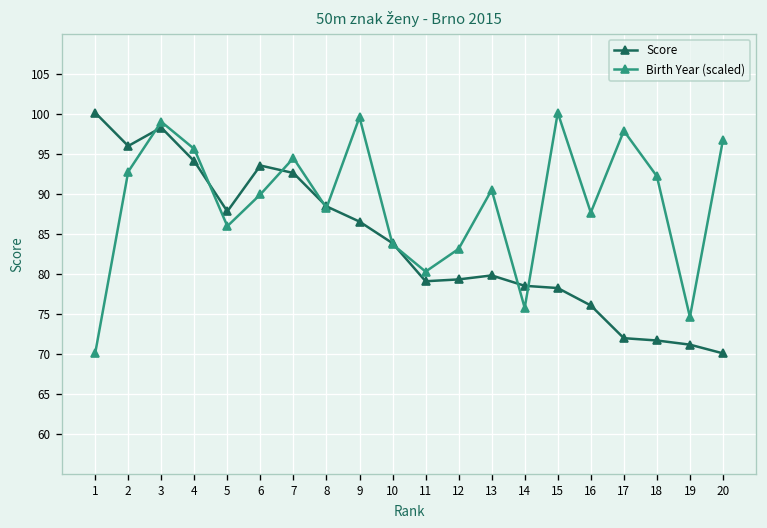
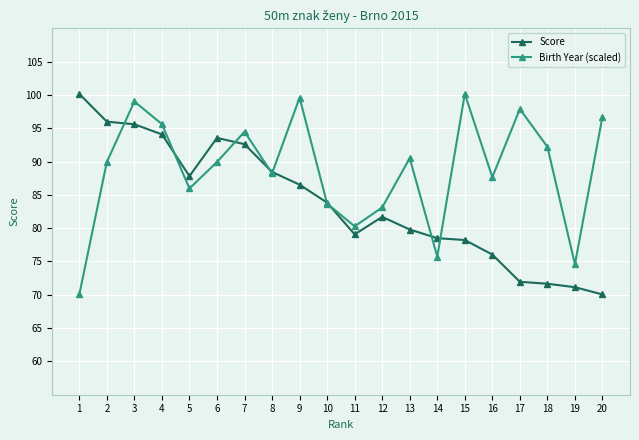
  {
    "Score": {
      "1": 100,
      "2": 96,
-     "3": 98,
+     "3": 96,
      "4": 94,
      "5": 88,
      "6": 94,
      "7": 93,
      "9": 87,
      "11": 79,
-     "12": 79,
+     "12": 82,
      "13": 80,
      "14": 79,
      "15": 78,
      "16": 76,
      "17": 72,
      "18": 72,
      "19": 71,
      "20": 70
    },
    "Birth Year (scaled)": {
      "1": 70,
-     "2": 93,
+     "2": 90,
      "3": 99,
      "4": 96,
      "5": 86,
      "6": 90,
      "7": 94,
      "9": 100,
      "11": 80,
      "12": 83,
      "13": 91,
      "14": 76,
      "15": 100,
      "16": 88,
      "17": 98,
      "18": 92,
      "19": 75,
      "20": 97
    }
  }
